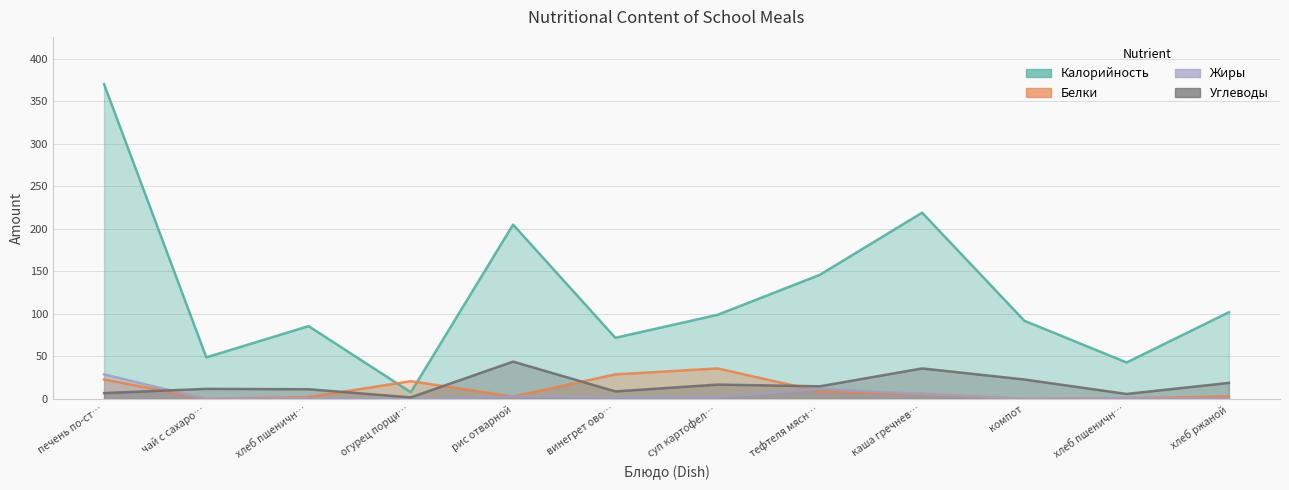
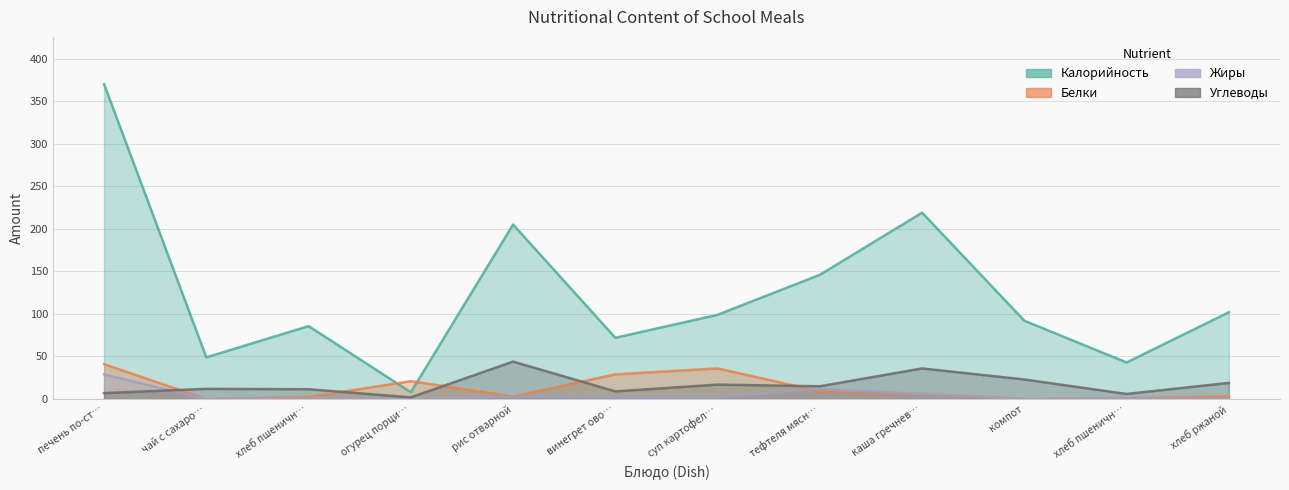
  {
    "Белки": {
-     "печень по-ст…": 20,
+     "печень по-ст…": 40,
      "огурец порци…": 20,
      "винегрет ово…": 30,
      "суп картофел…": 40,
      "тефтеля мясн…": 10
    }
  }
